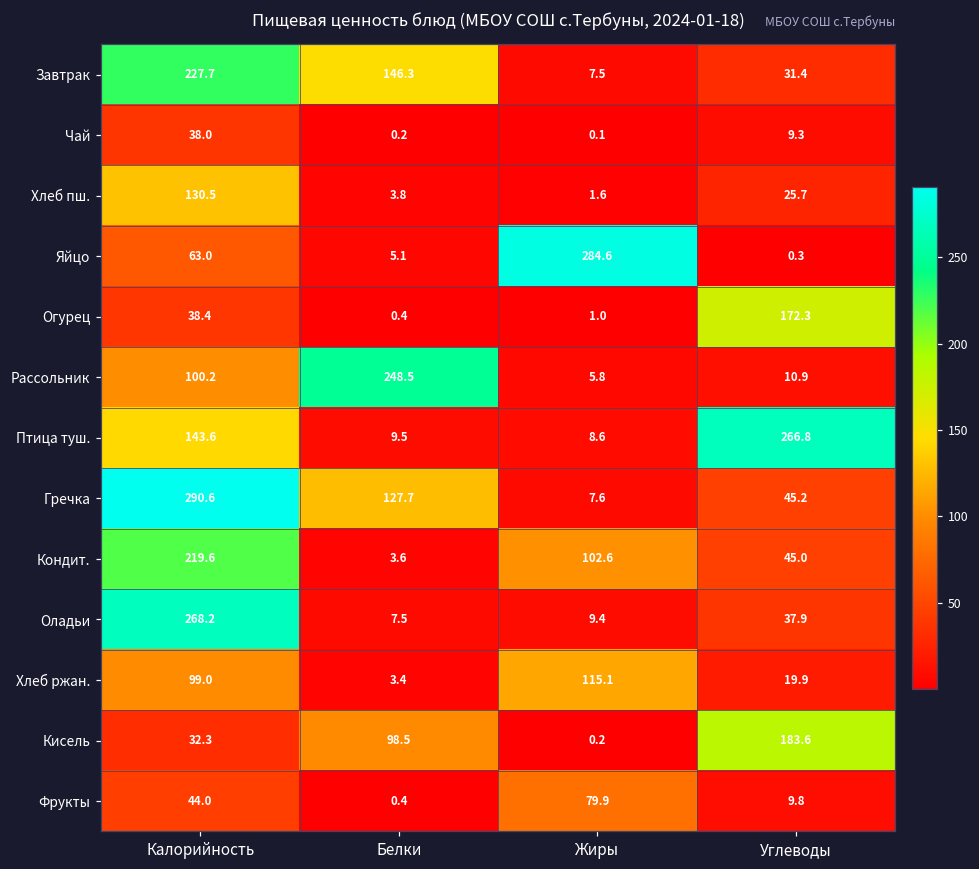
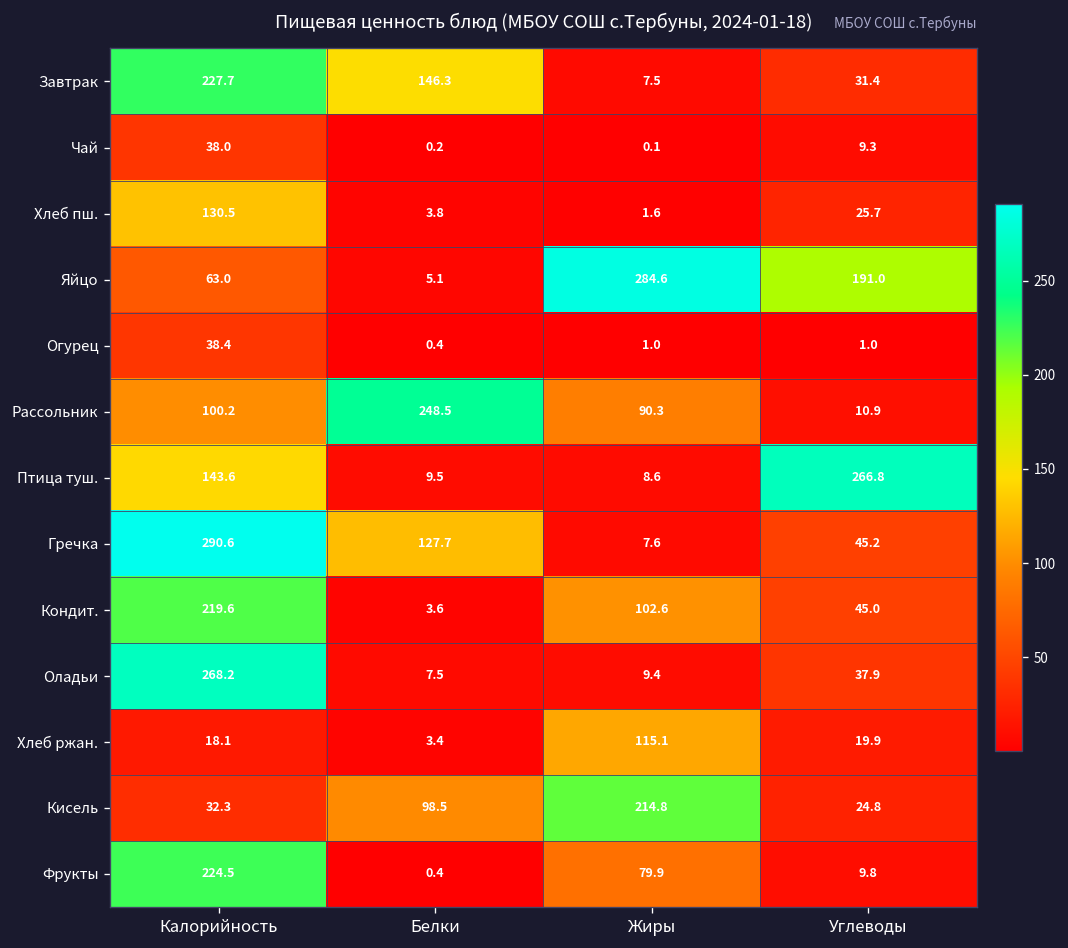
  {
    "Завтрак": {
      "Калорийность": 227.7,
      "Белки": 146.3,
      "Жиры": 7.5,
      "Углеводы": 31.4
    },
    "Чай": {
      "Калорийность": 38.0,
      "Белки": 0.2,
      "Жиры": 0.1,
      "Углеводы": 9.3
    },
    "Хлеб пш.": {
      "Калорийность": 130.5,
      "Белки": 3.8,
      "Жиры": 1.6,
      "Углеводы": 25.7
    },
    "Яйцо": {
      "Калорийность": 63.0,
      "Белки": 5.1,
      "Жиры": 284.6,
-     "Углеводы": 0.3
+     "Углеводы": 191.0
    },
    "Огурец": {
      "Калорийность": 38.4,
      "Белки": 0.4,
      "Жиры": 1.0,
-     "Углеводы": 172.3
+     "Углеводы": 1.0
    },
    "Рассольник": {
      "Калорийность": 100.2,
      "Белки": 248.5,
-     "Жиры": 5.8,
+     "Жиры": 90.3,
      "Углеводы": 10.9
    },
    "Птица туш.": {
      "Калорийность": 143.6,
      "Белки": 9.5,
      "Жиры": 8.6,
      "Углеводы": 266.8
    },
    "Гречка": {
      "Калорийность": 290.6,
      "Белки": 127.7,
      "Жиры": 7.6,
      "Углеводы": 45.2
    },
    "Кондит.": {
      "Калорийность": 219.6,
      "Белки": 3.6,
      "Жиры": 102.6,
      "Углеводы": 45.0
    },
    "Оладьи": {
      "Калорийность": 268.2,
      "Белки": 7.5,
      "Жиры": 9.4,
      "Углеводы": 37.9
    },
    "Хлеб ржан.": {
-     "Калорийность": 99.0,
+     "Калорийность": 18.1,
      "Белки": 3.4,
      "Жиры": 115.1,
      "Углеводы": 19.9
    },
    "Кисель": {
      "Калорийность": 32.3,
      "Белки": 98.5,
-     "Жиры": 0.2,
-     "Углеводы": 183.6
+     "Жиры": 214.8,
+     "Углеводы": 24.8
    },
    "Фрукты": {
-     "Калорийность": 44.0,
+     "Калорийность": 224.5,
      "Белки": 0.4,
      "Жиры": 79.9,
      "Углеводы": 9.8
    }
  }
